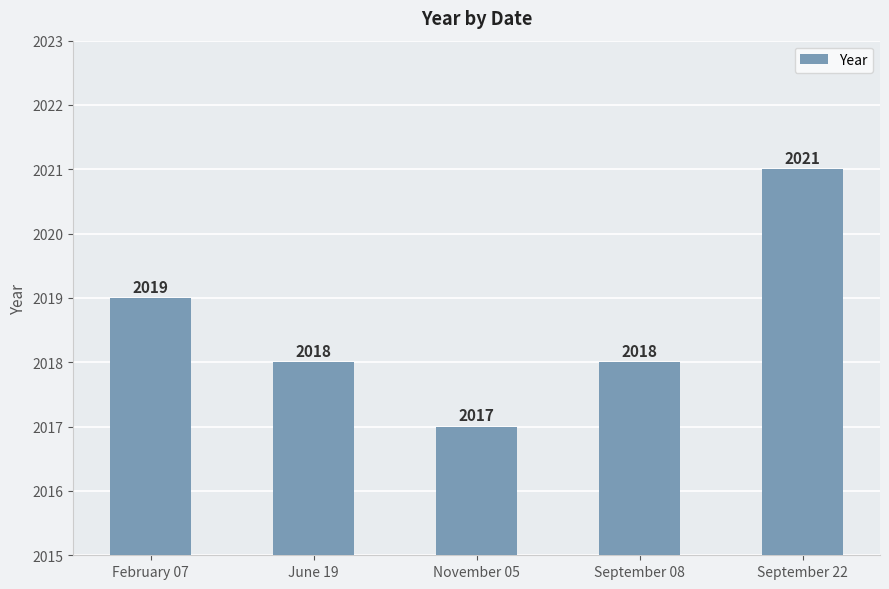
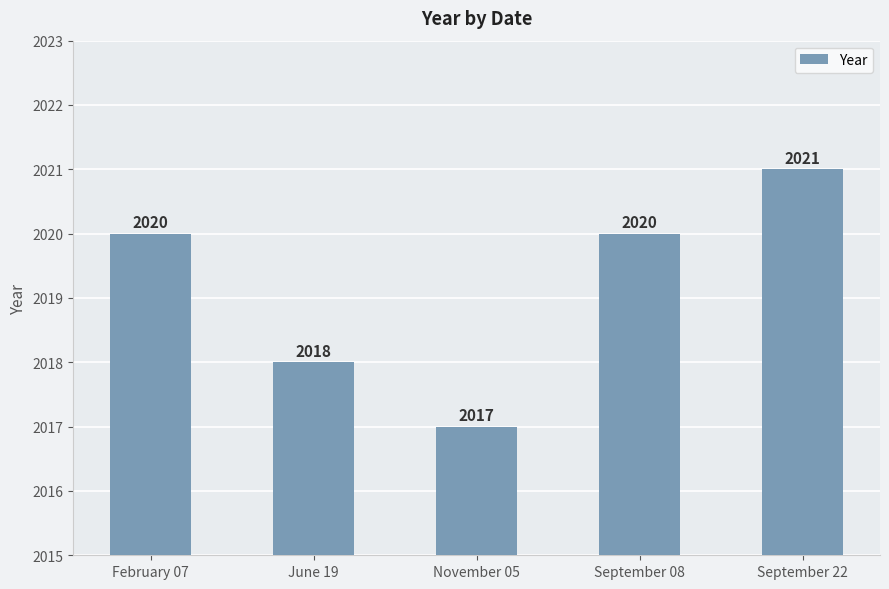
  {
-   "February 07": 2019,
+   "February 07": 2020,
    "June 19": 2018,
    "November 05": 2017,
-   "September 08": 2018,
+   "September 08": 2020,
    "September 22": 2021
  }
